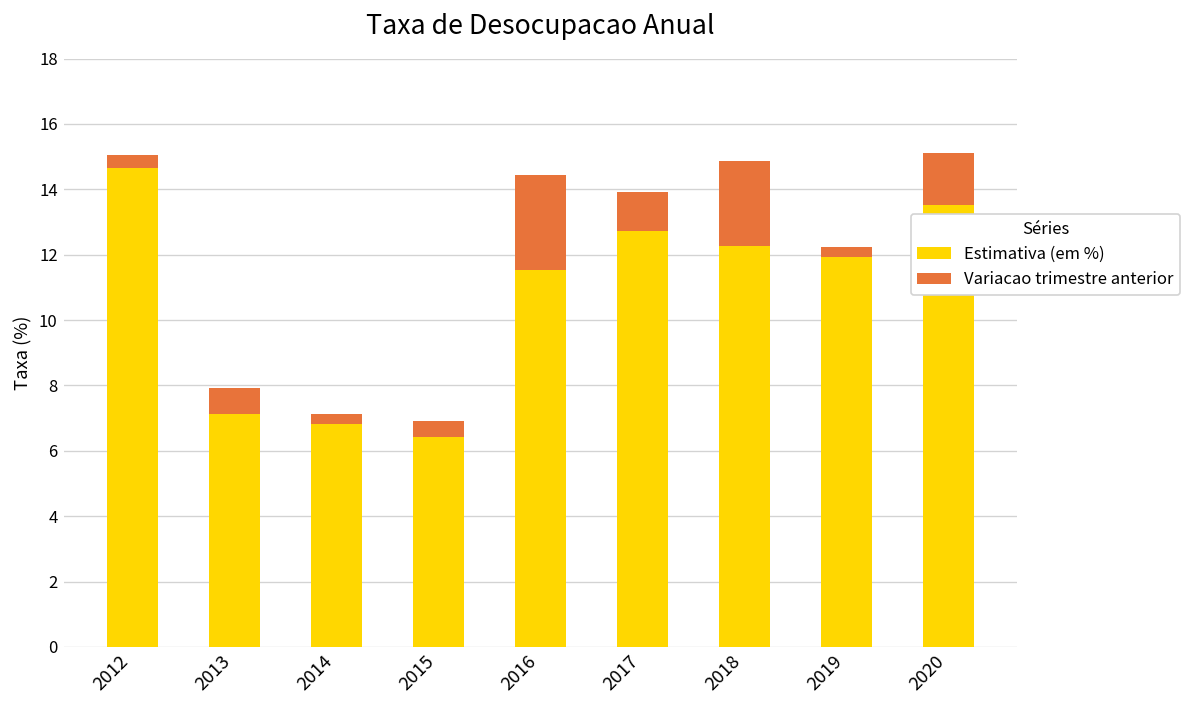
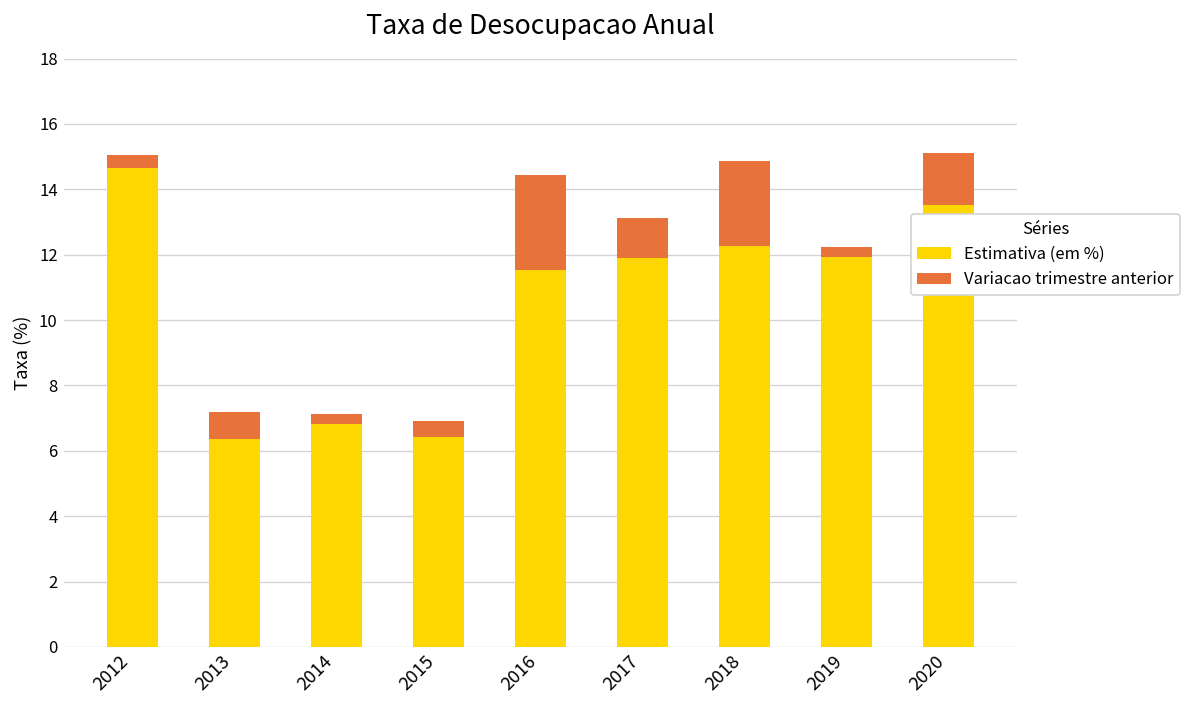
  {
    "Estimativa (em %)": {
      "2012": 14.6,
-     "2013": 7.1,
+     "2013": 6.4,
      "2014": 6.8,
      "2015": 6.4,
      "2016": 11.5,
-     "2017": 12.7,
+     "2017": 11.9,
      "2018": 12.3,
      "2019": 11.9,
      "2020": 13.5
    },
    "Variacao trimestre anterior": {
      "2012": 0.4,
      "2013": 0.8,
      "2014": 0.3,
      "2015": 0.5,
      "2016": 2.9,
      "2017": 1.2,
      "2018": 2.6,
      "2019": 0.3,
      "2020": 1.6
    }
  }
